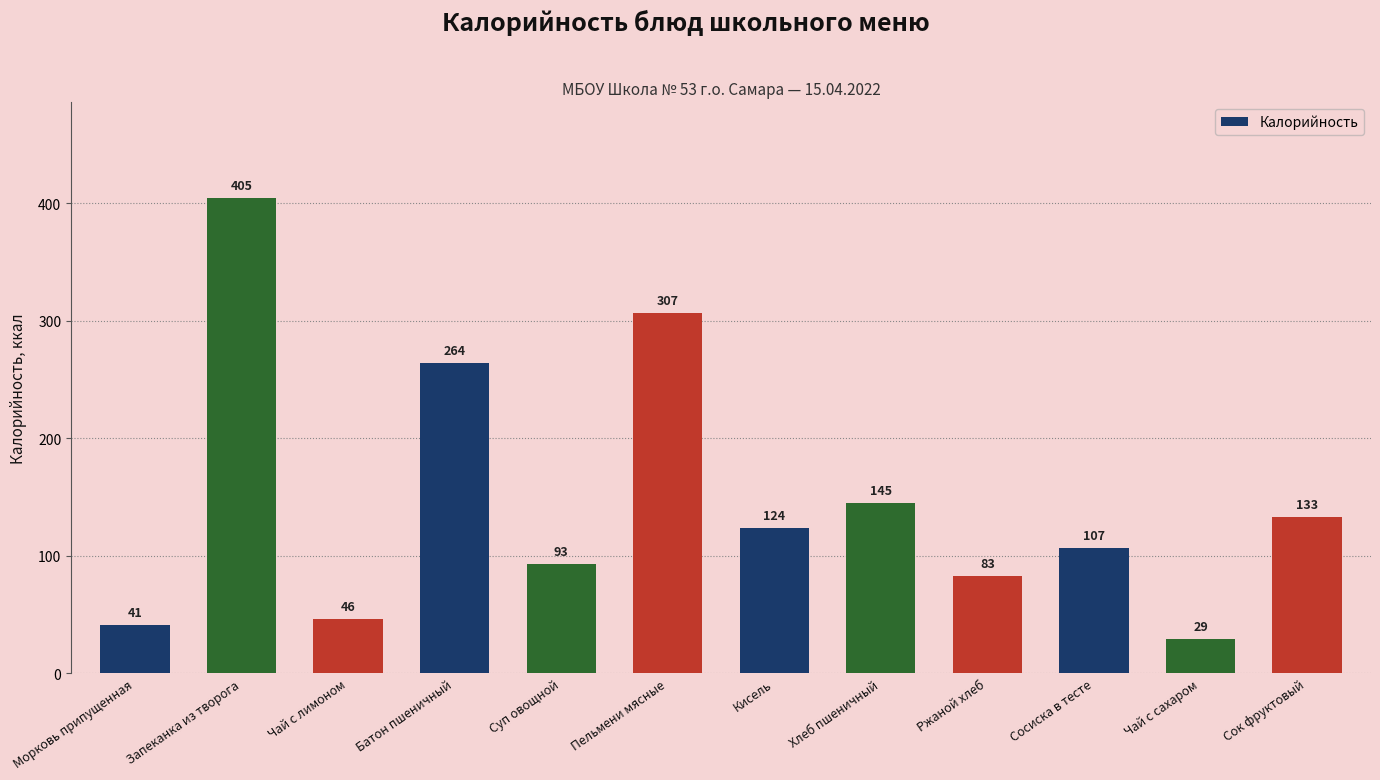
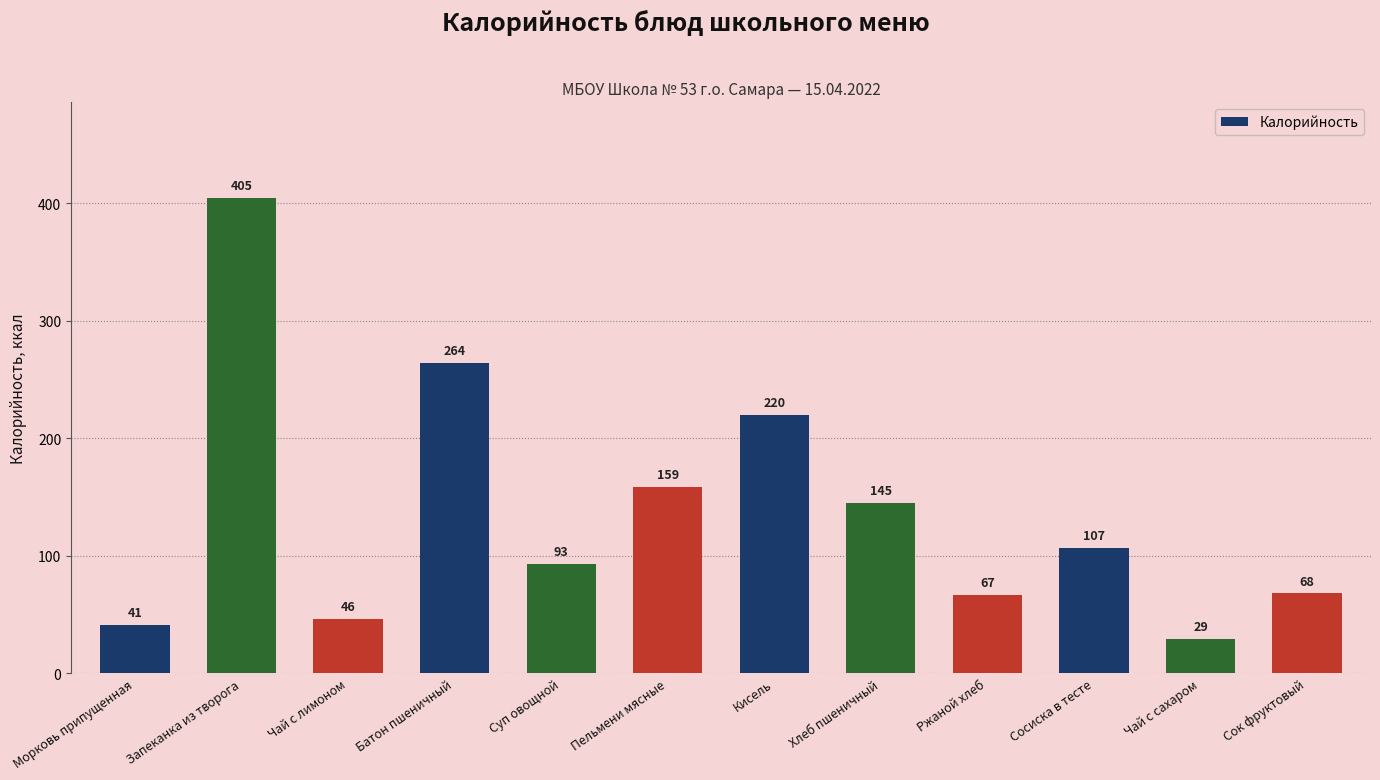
  {
    "Морковь припущенная": 41,
    "Запеканка из творога": 405,
    "Чай с лимоном": 46,
    "Батон пшеничный": 264,
    "Суп овощной": 93,
-   "Пельмени мясные": 307,
-   "Кисель": 124,
+   "Пельмени мясные": 159,
+   "Кисель": 220,
    "Хлеб пшеничный": 145,
-   "Ржаной хлеб": 83,
+   "Ржаной хлеб": 67,
    "Сосиска в тесте": 107,
    "Чай с сахаром": 29,
-   "Сок фруктовый": 133
+   "Сок фруктовый": 68
  }
